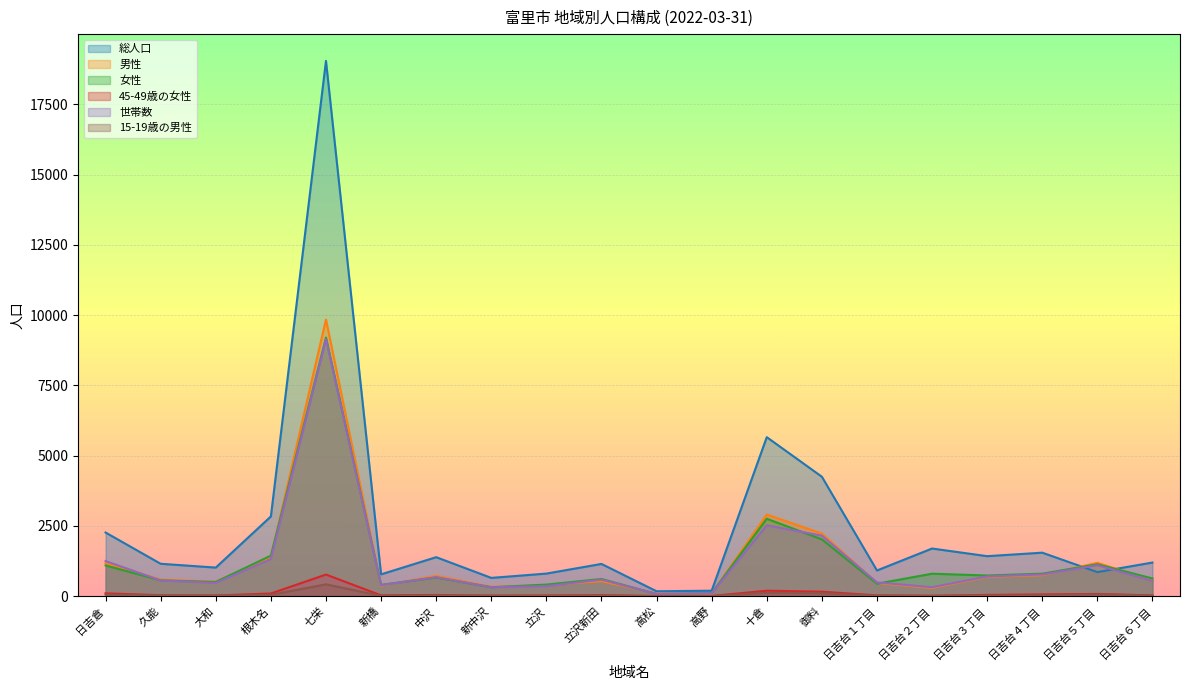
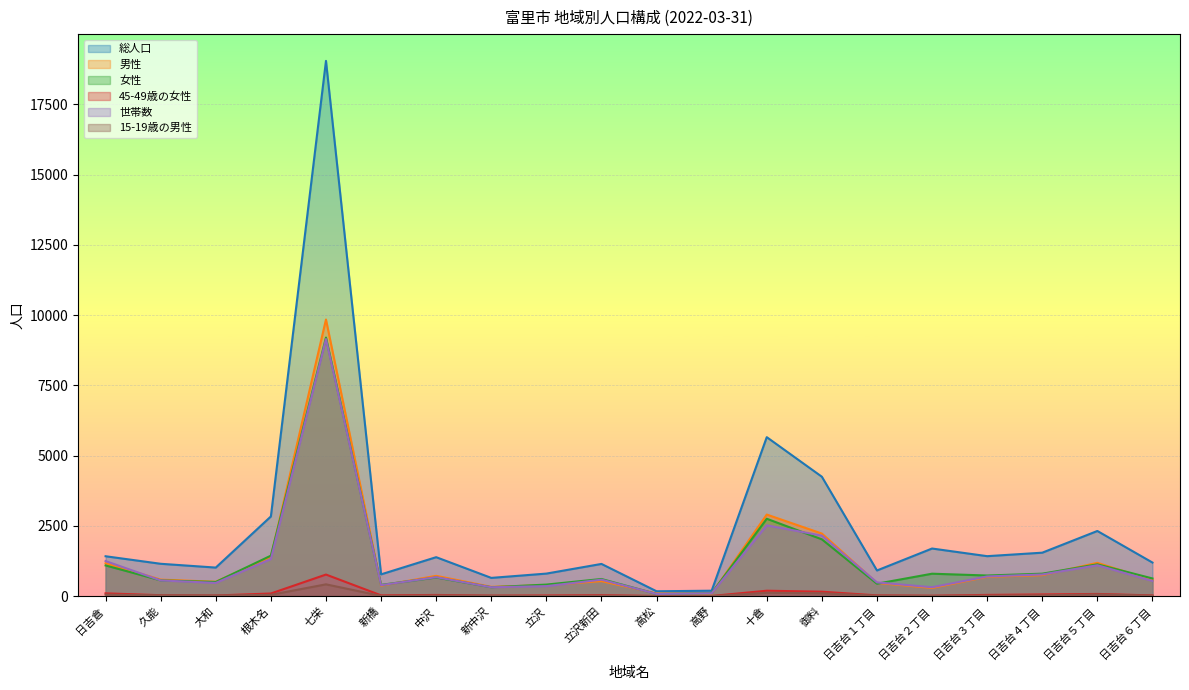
  {
    "総人口": {
-     "日吉倉": 2300,
+     "日吉倉": 1400,
      "久能": 1200,
      "大和": 1000,
      "根木名": 2800,
      "七栄": 19000,
      "新橋": 800,
      "中沢": 1400,
      "新中沢": 700,
      "立沢": 800,
      "立沢新田": 1100,
      "十倉": 5700,
      "御料": 4200,
      "日吉台１丁目": 900,
      "日吉台２丁目": 1700,
      "日吉台３丁目": 1400,
      "日吉台４丁目": 1500,
-     "日吉台５丁目": 900,
+     "日吉台５丁目": 2300,
      "日吉台６丁目": 1200
    },
    "女性": {
      "十倉": 2800,
      "御料": 2000,
      "日吉台２丁目": 800
    },
    "世帯数": {
      "十倉": 2500
    }
  }
